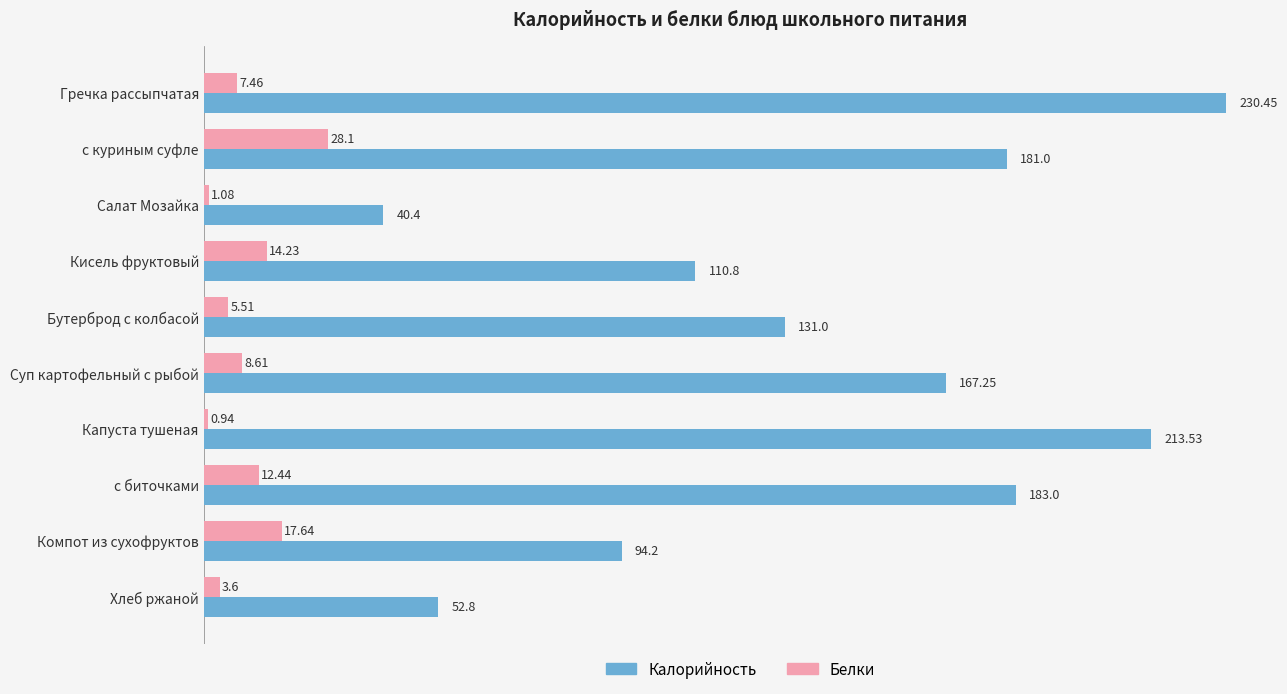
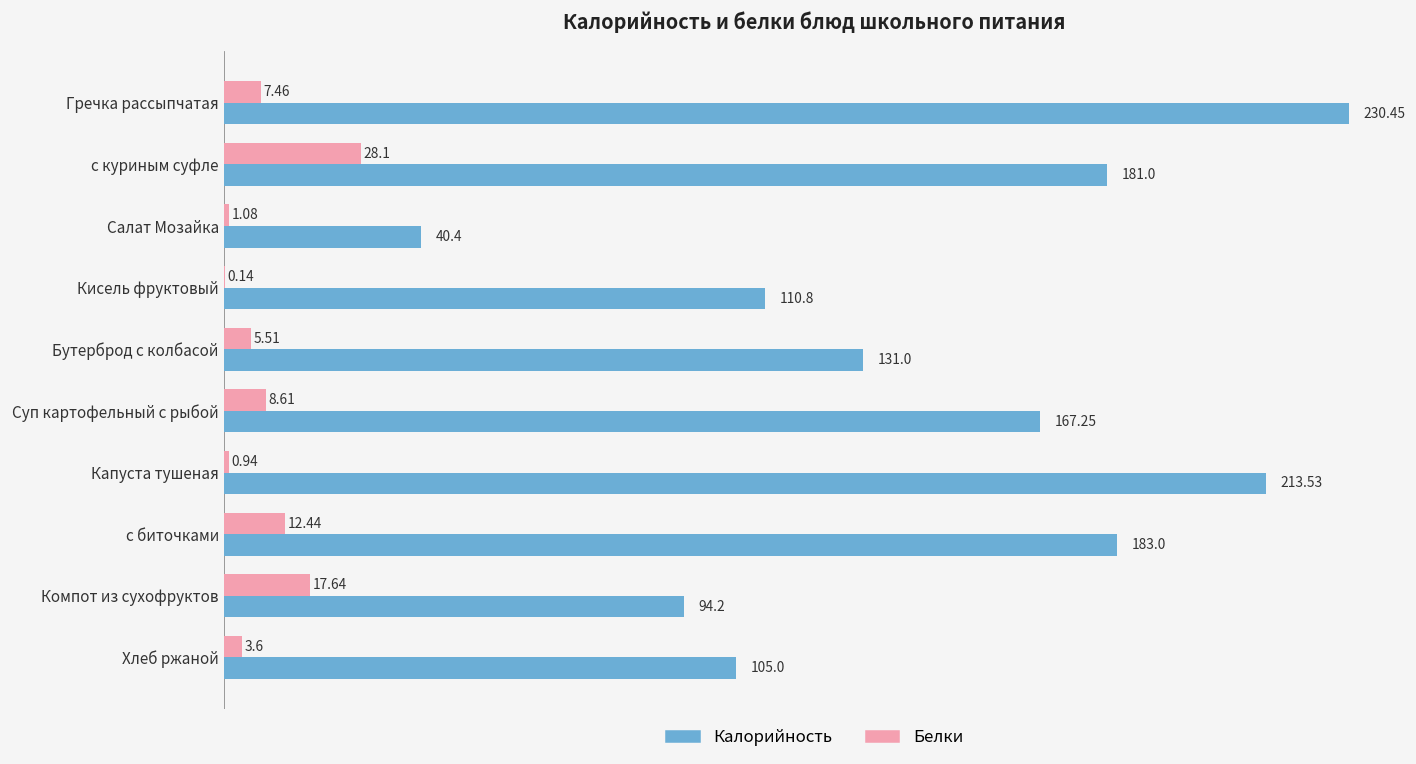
  {
    "Калорийность": {
      "Гречка рассыпчатая": 230.45,
      "с куриным суфле": 181.0,
      "Салат Мозайка": 40.4,
      "Кисель фруктовый": 110.8,
      "Бутерброд с колбасой": 131.0,
      "Суп картофельный с рыбой": 167.25,
      "Капуста тушеная": 213.53,
      "с биточками": 183.0,
      "Компот из сухофруктов": 94.2,
-     "Хлеб ржаной": 52.8
+     "Хлеб ржаной": 105.0
    },
    "Белки": {
      "Гречка рассыпчатая": 7.46,
      "с куриным суфле": 28.1,
      "Салат Мозайка": 1.08,
-     "Кисель фруктовый": 14.23,
+     "Кисель фруктовый": 0.14,
      "Бутерброд с колбасой": 5.51,
      "Суп картофельный с рыбой": 8.61,
      "Капуста тушеная": 0.94,
      "с биточками": 12.44,
      "Компот из сухофруктов": 17.64,
      "Хлеб ржаной": 3.6
    }
  }
